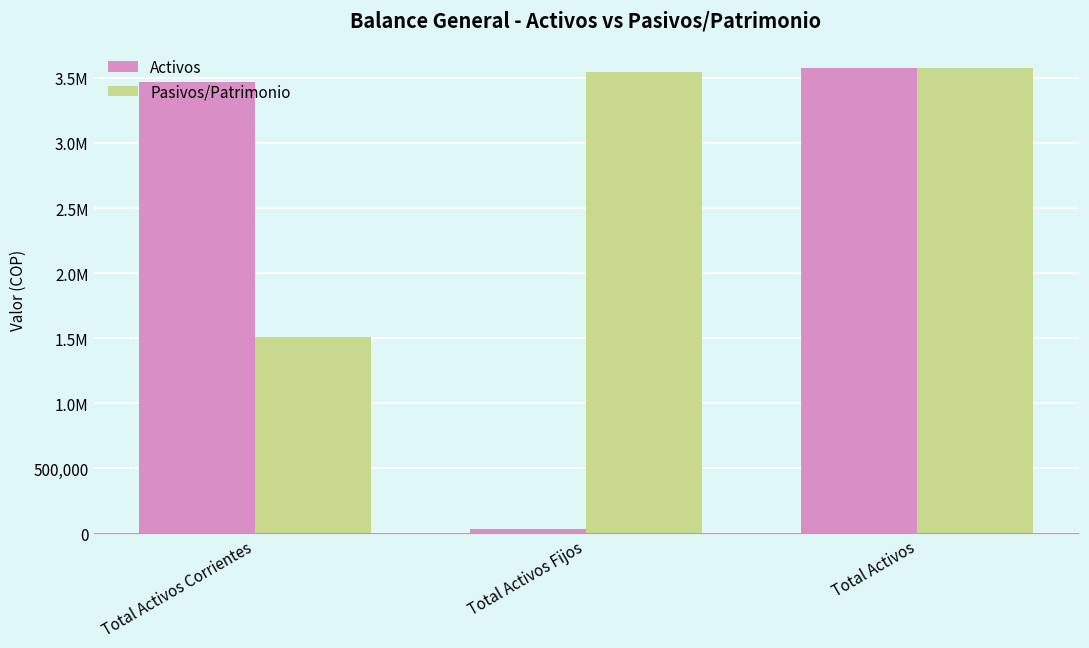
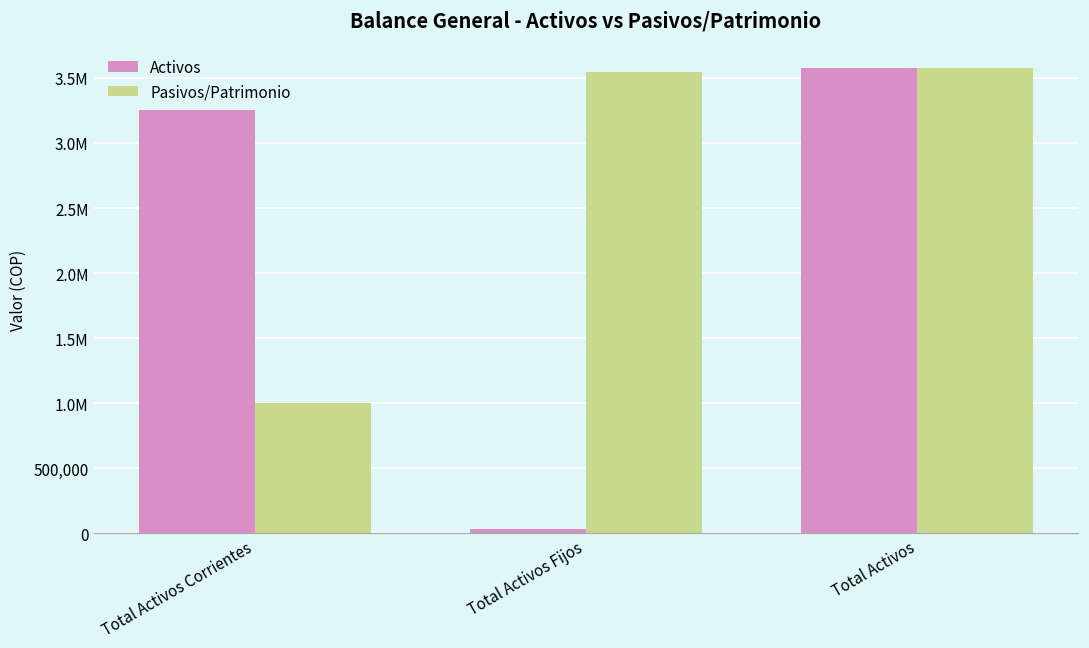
  {
    "Activos": {
-     "Total Activos Corrientes": "3,470,000",
+     "Total Activos Corrientes": "3,260,000",
      "Total Activos Fijos": "40,000",
      "Total Activos": "3,580,000"
    },
    "Pasivos/Patrimonio": {
-     "Total Activos Corrientes": "1,510,000",
+     "Total Activos Corrientes": "1,000,000",
      "Total Activos Fijos": "3,540,000",
      "Total Activos": "3,580,000"
    }
  }
